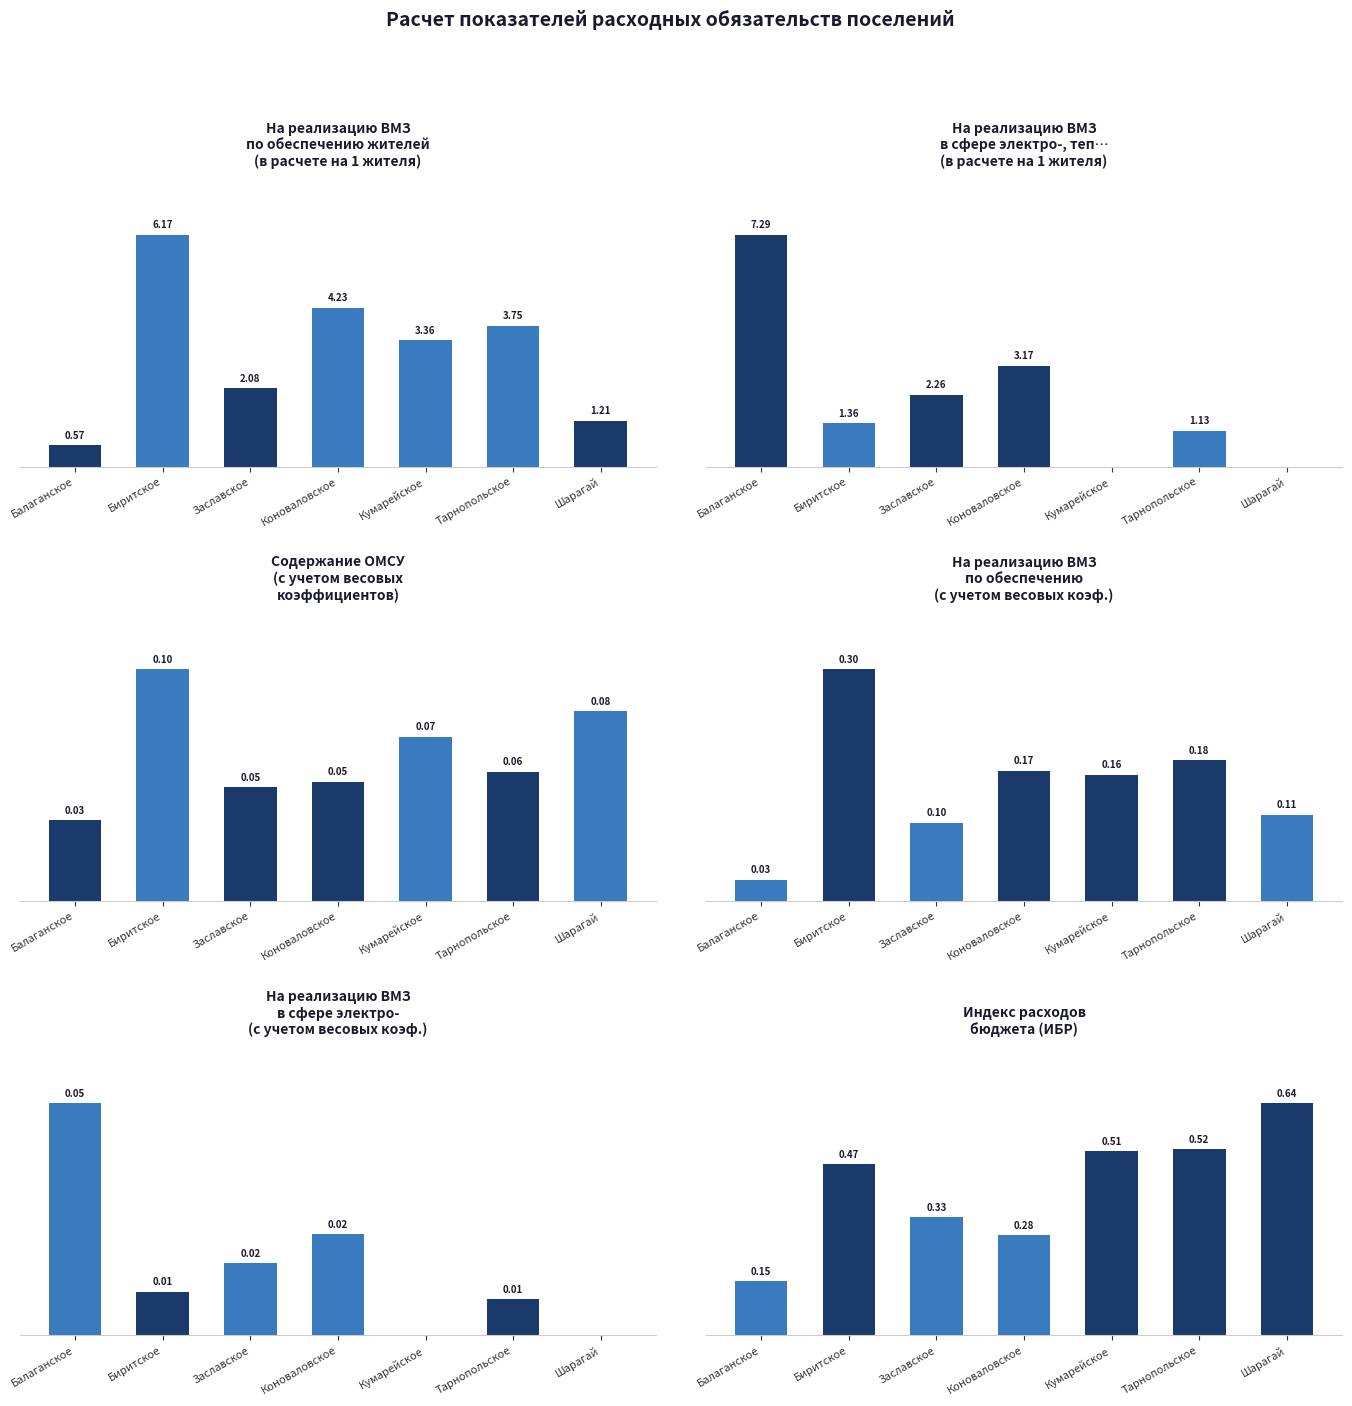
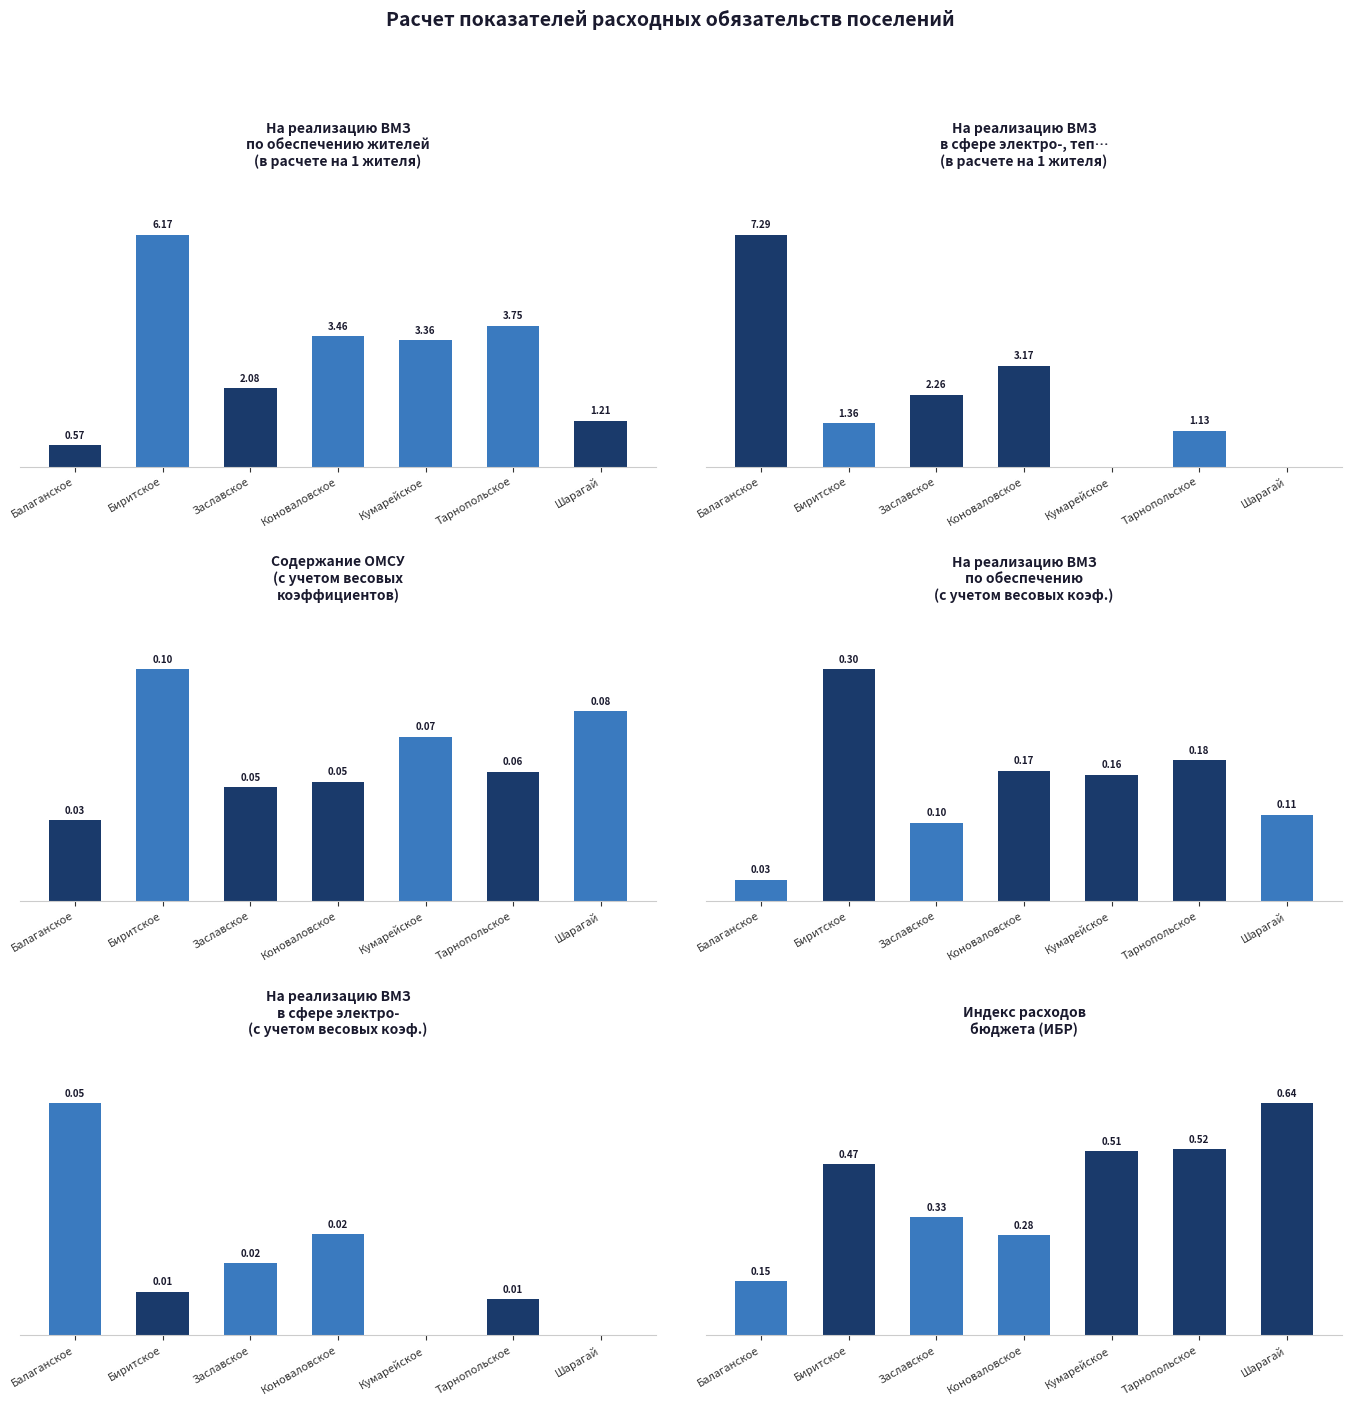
  {
    "На реализацию ВМЗ по обеспечению жителей (в расчете на 1 жителя)": {
      "Балаганское": 0.57,
      "Биритское": 6.17,
      "Заславское": 2.08,
-     "Коноваловское": 4.23,
+     "Коноваловское": 3.46,
      "Кумарейское": 3.36,
      "Тарнопольское": 3.75,
      "Шарагай": 1.21
    },
    "На реализацию ВМЗ в сфере электро-, теп… (в расчете на 1 жителя)": {
      "Балаганское": 7.29,
      "Биритское": 1.36,
      "Заславское": 2.26,
      "Коноваловское": 3.17,
      "Тарнопольское": 1.13
    },
    "Содержание ОМСУ (с учетом весовых коэффициентов)": {
      "Балаганское": 0.03,
      "Биритское": 0.10,
      "Заславское": 0.05,
      "Коноваловское": 0.05,
      "Кумарейское": 0.07,
      "Тарнопольское": 0.06,
      "Шарагай": 0.08
    },
    "На реализацию ВМЗ по обеспечению (с учетом весовых коэф.)": {
      "Балаганское": 0.03,
      "Биритское": 0.30,
      "Заславское": 0.10,
      "Коноваловское": 0.17,
      "Кумарейское": 0.16,
      "Тарнопольское": 0.18,
      "Шарагай": 0.11
    },
    "На реализацию ВМЗ в сфере электро- (с учетом весовых коэф.)": {
      "Балаганское": 0.05,
      "Биритское": 0.01,
      "Заславское": 0.02,
      "Коноваловское": 0.02,
      "Тарнопольское": 0.01
    },
    "Индекс расходов бюджета (ИБР)": {
      "Балаганское": 0.15,
      "Биритское": 0.47,
      "Заславское": 0.33,
      "Коноваловское": 0.28,
      "Кумарейское": 0.51,
      "Тарнопольское": 0.52,
      "Шарагай": 0.64
    }
  }
